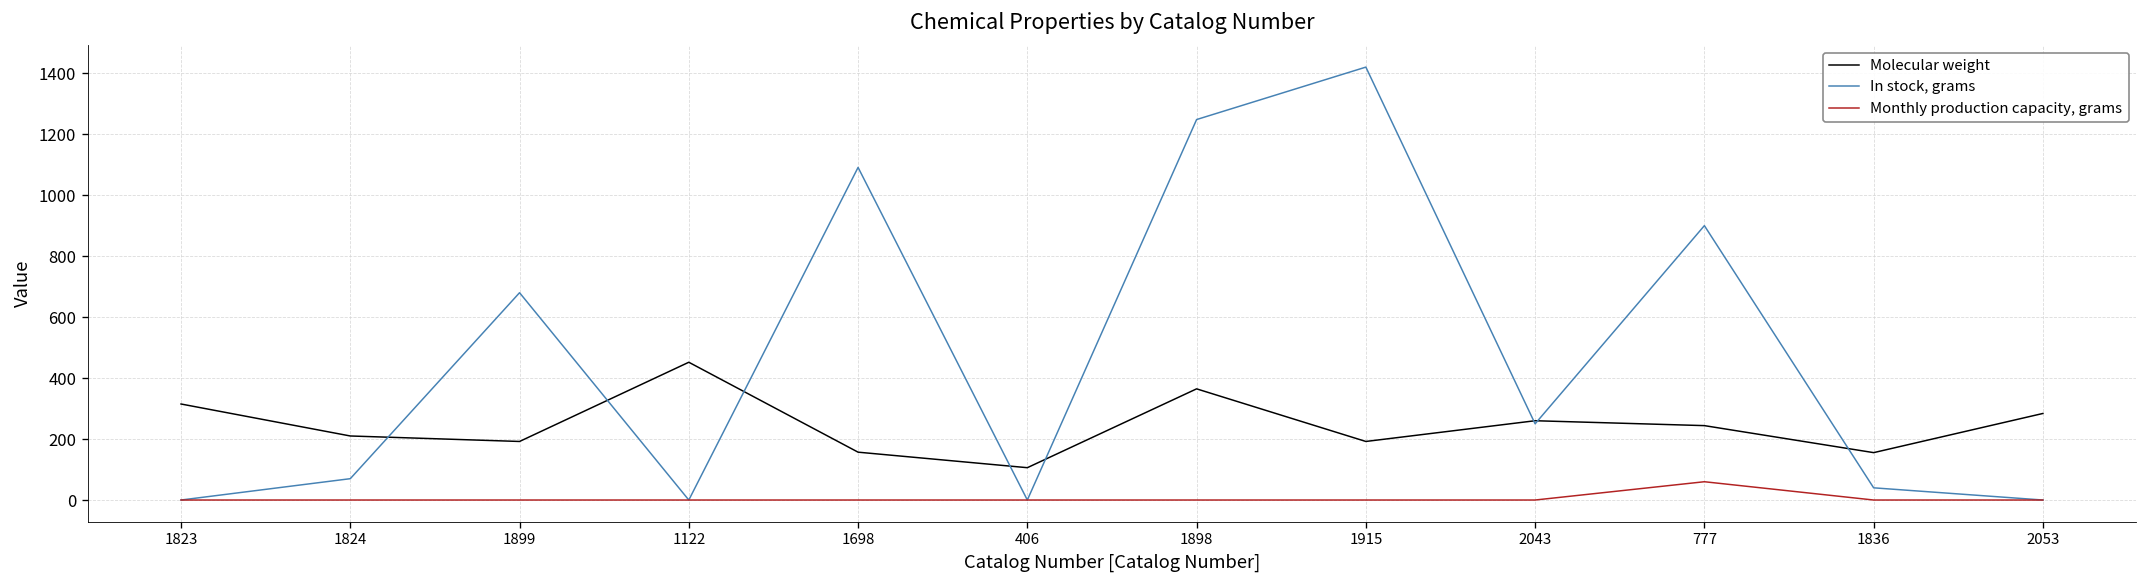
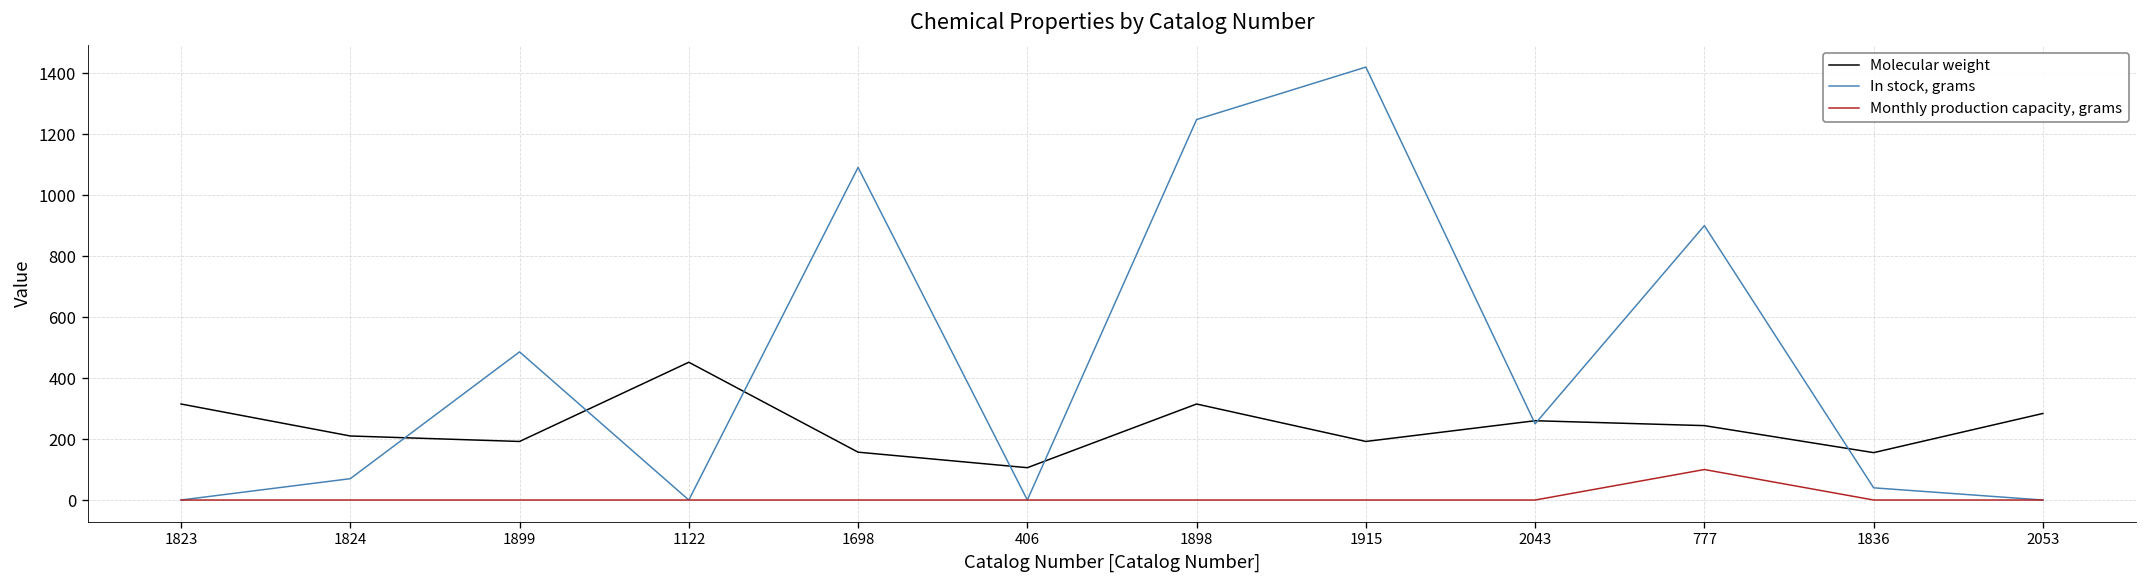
  {
    "Molecular weight": {
      "1823": 310,
      "1824": 210,
      "1899": 190,
      "1122": 450,
      "1698": 160,
      "406": 110,
-     "1898": 360,
+     "1898": 310,
      "1915": 190,
      "2043": 260,
      "777": 240,
      "1836": 160,
      "2053": 280
    },
    "In stock, grams": {
      "1824": 70,
-     "1899": 680,
+     "1899": 490,
      "1698": 1090,
      "1898": 1250,
      "1915": 1420,
      "2043": 250,
      "777": 900,
      "1836": 40
    },
    "Monthly production capacity, grams": {
      "1824": 0,
      "1899": 0,
      "1698": 0,
      "1898": 0,
      "1915": 0,
      "2043": 0,
-     "777": 60,
+     "777": 100,
      "1836": 0
    }
  }
